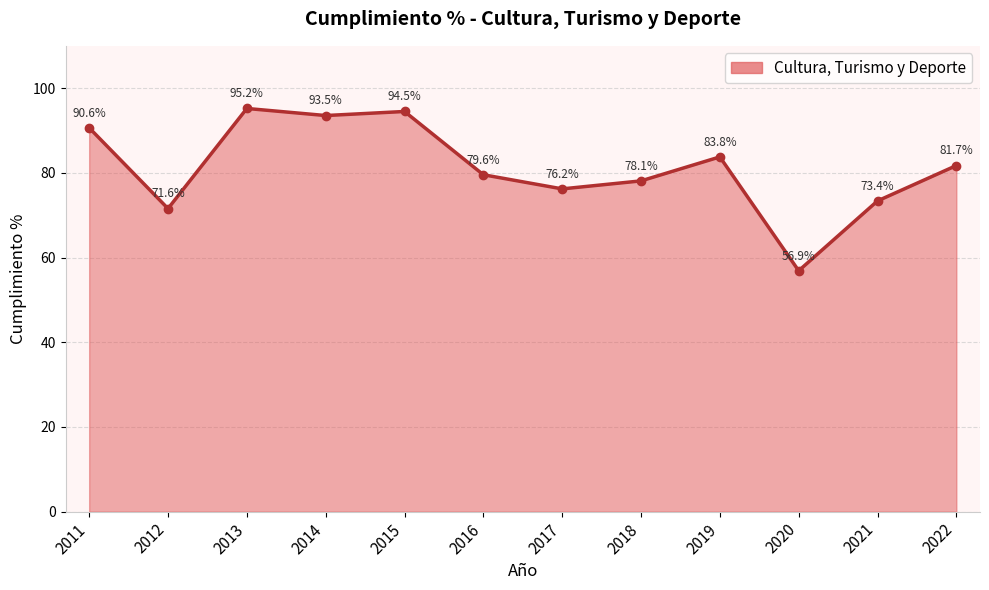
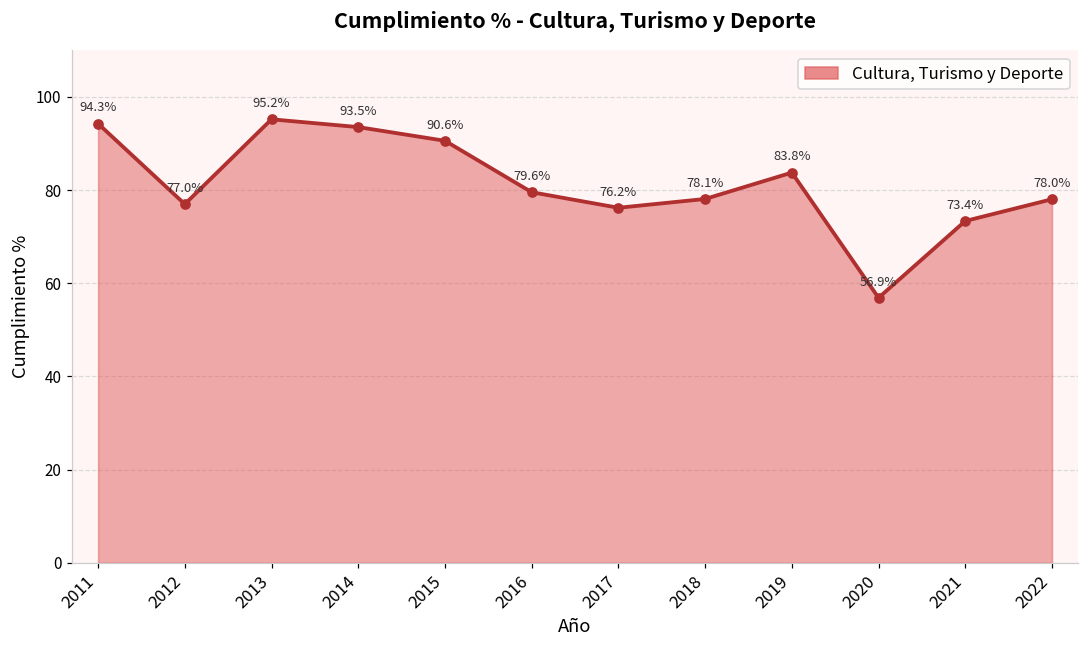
  {
-   "2011": "90.6%",
-   "2012": "71.6%",
+   "2011": "94.3%",
+   "2012": "77.0%",
    "2013": "95.2%",
    "2014": "93.5%",
-   "2015": "94.5%",
+   "2015": "90.6%",
    "2016": "79.6%",
    "2017": "76.2%",
    "2018": "78.1%",
    "2019": "83.8%",
    "2020": "56.9%",
    "2021": "73.4%",
-   "2022": "81.7%"
+   "2022": "78.0%"
  }
